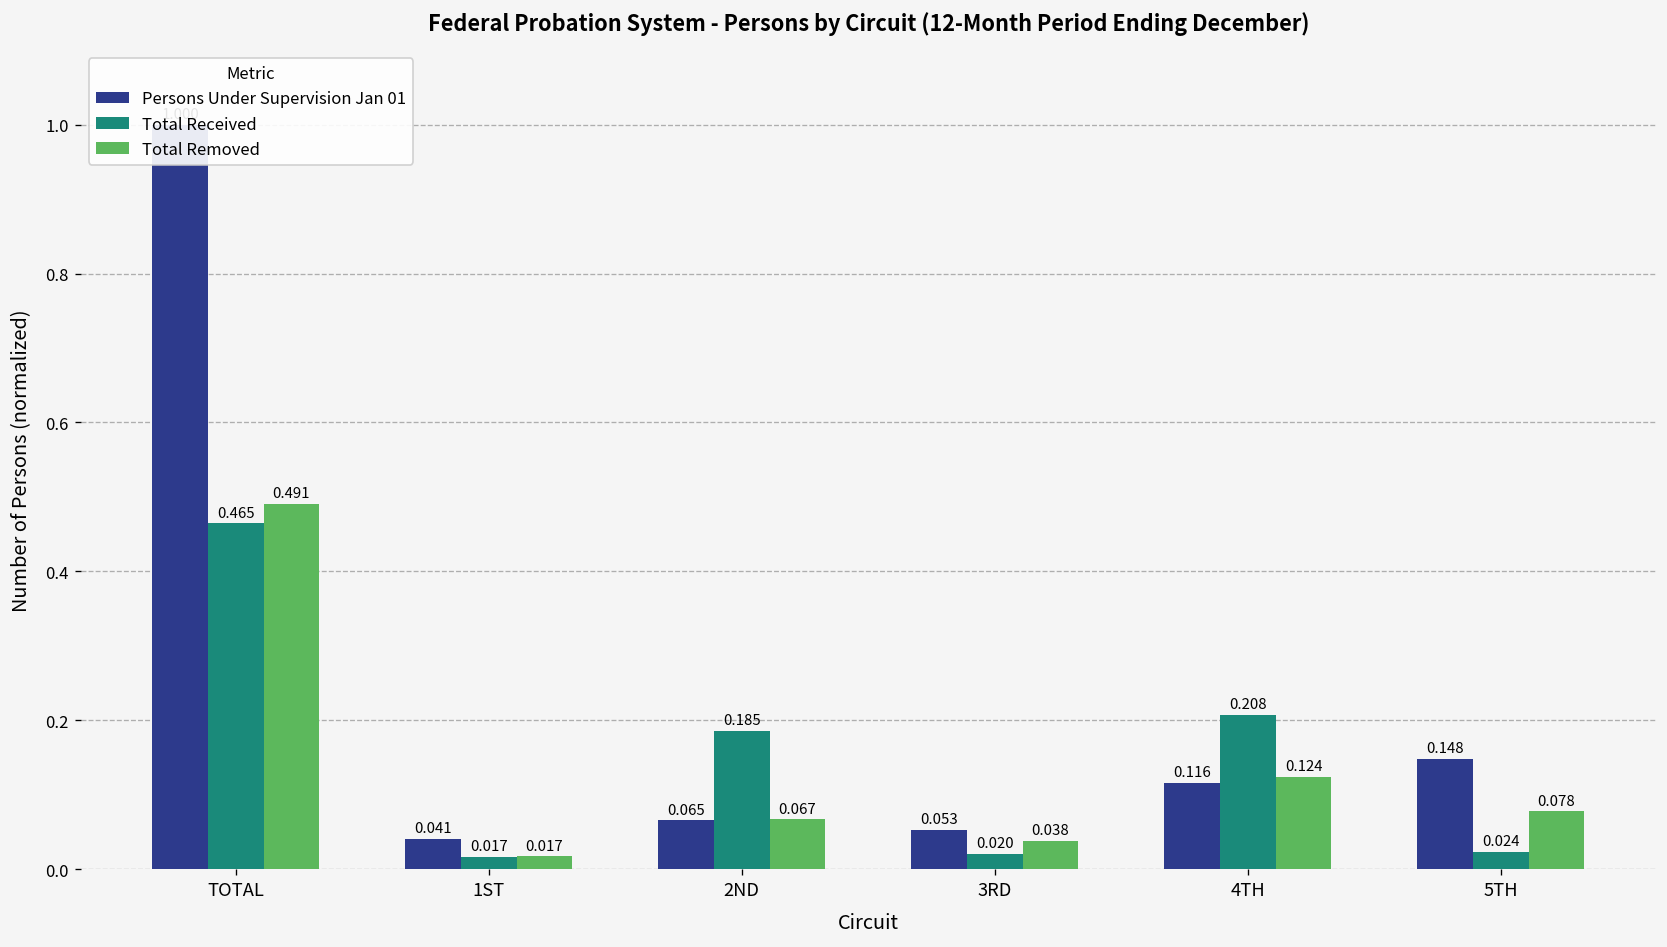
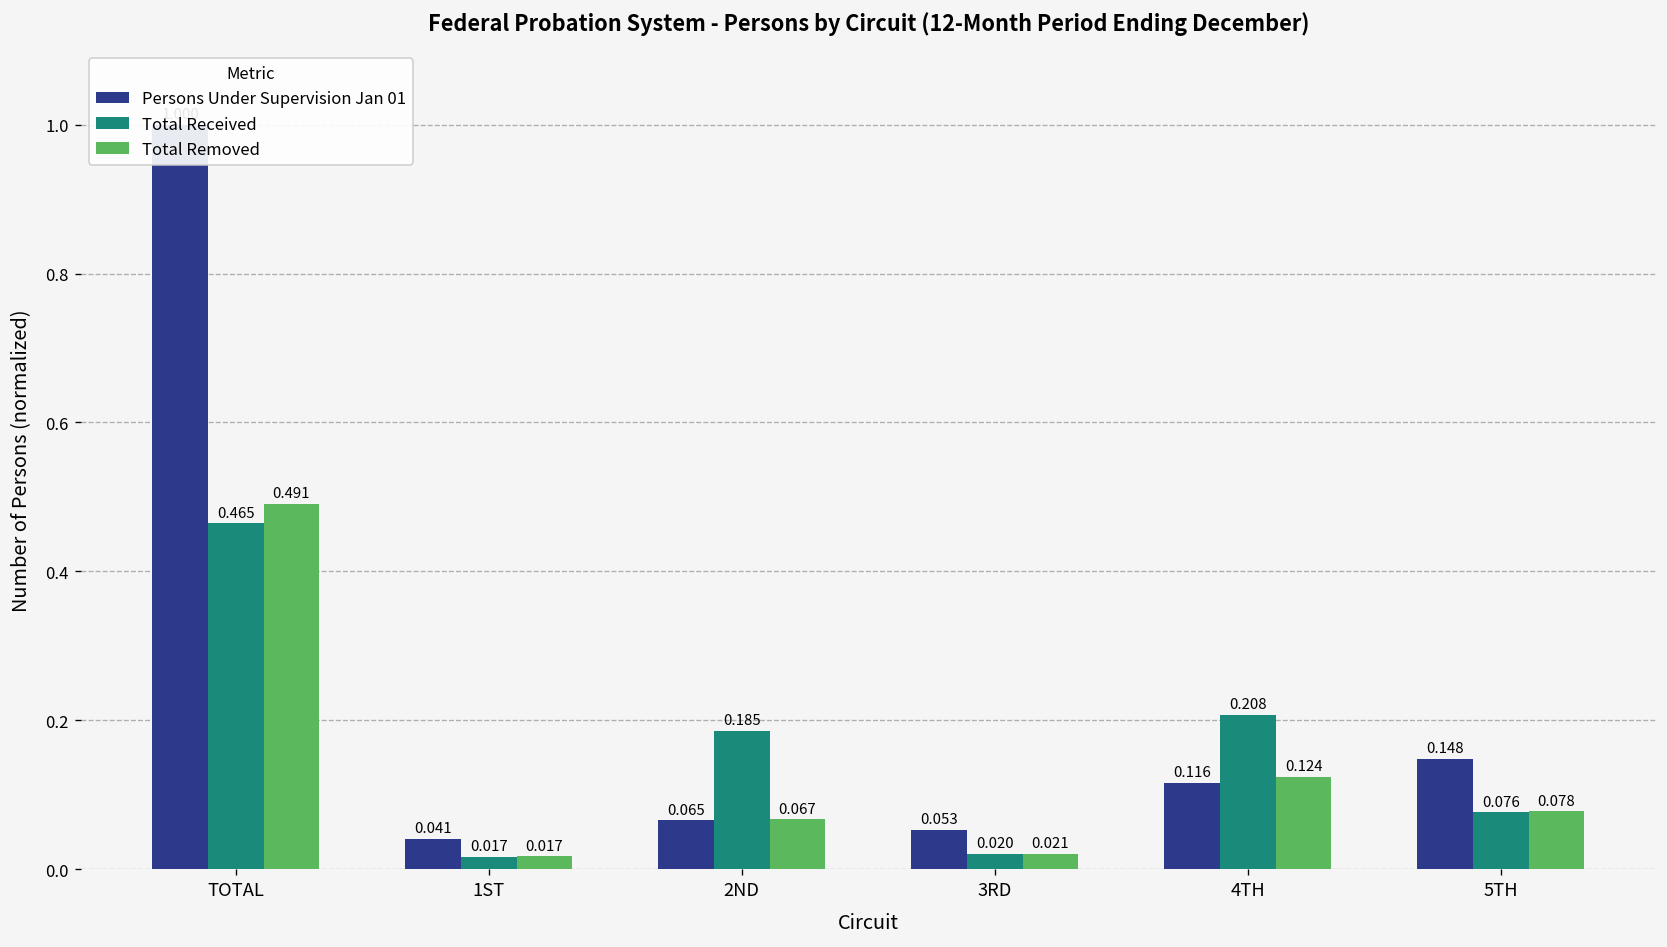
  {
    "Persons Under Supervision Jan 01": {
      "1ST": 0.041,
      "2ND": 0.065,
      "3RD": 0.053,
      "4TH": 0.116,
      "5TH": 0.148
    },
    "Total Received": {
      "TOTAL": 0.465,
      "1ST": 0.017,
      "2ND": 0.185,
      "3RD": 0.020,
      "4TH": 0.208,
-     "5TH": 0.024
+     "5TH": 0.076
    },
    "Total Removed": {
      "TOTAL": 0.491,
      "1ST": 0.017,
      "2ND": 0.067,
-     "3RD": 0.038,
+     "3RD": 0.021,
      "4TH": 0.124,
      "5TH": 0.078
    }
  }
